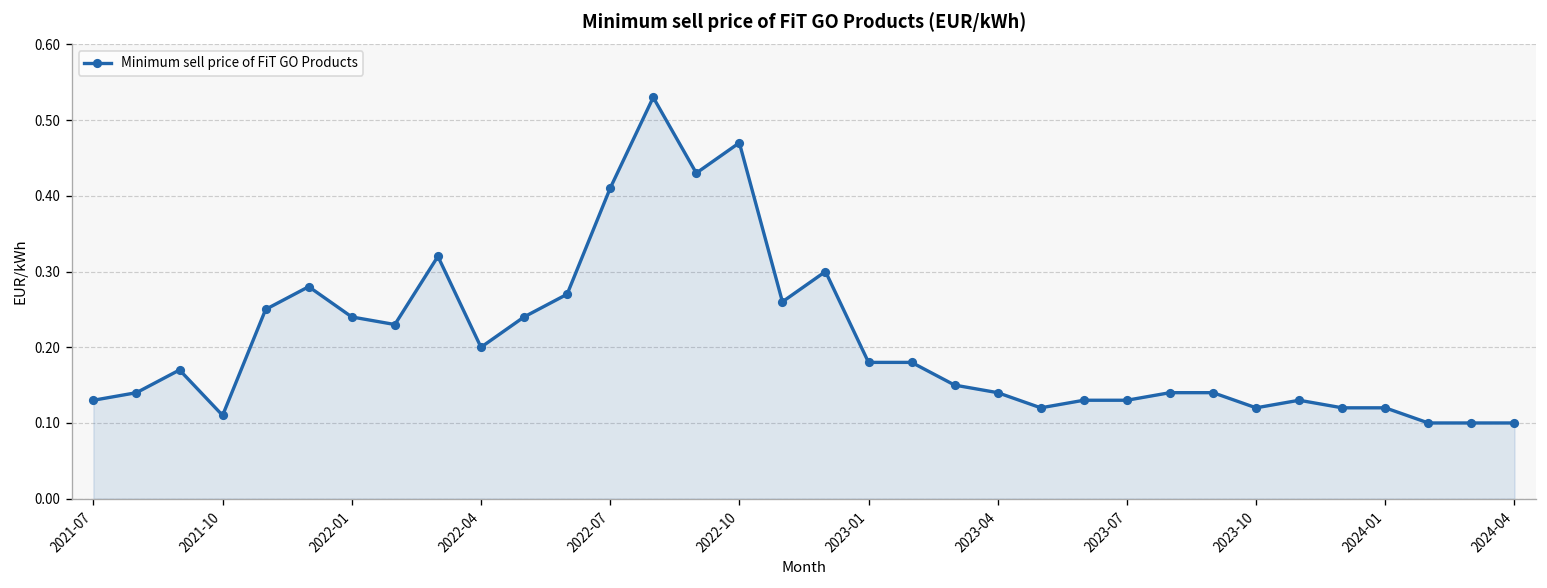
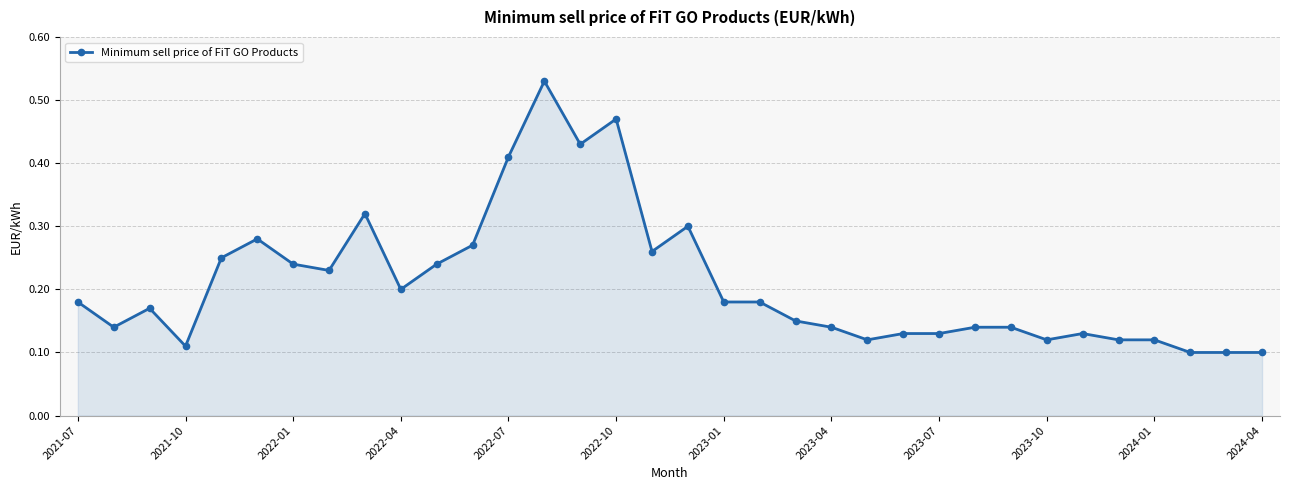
  {
-   "2021-07": 0.13,
+   "2021-07": 0.18,
    "2021-10": 0.11,
    "2022-01": 0.24,
    "2022-04": 0.20,
    "2022-07": 0.41,
    "2022-10": 0.47,
    "2023-01": 0.18,
    "2023-04": 0.14,
    "2023-07": 0.13,
    "2023-10": 0.12,
    "2024-01": 0.12,
    "2024-04": 0.10
  }
